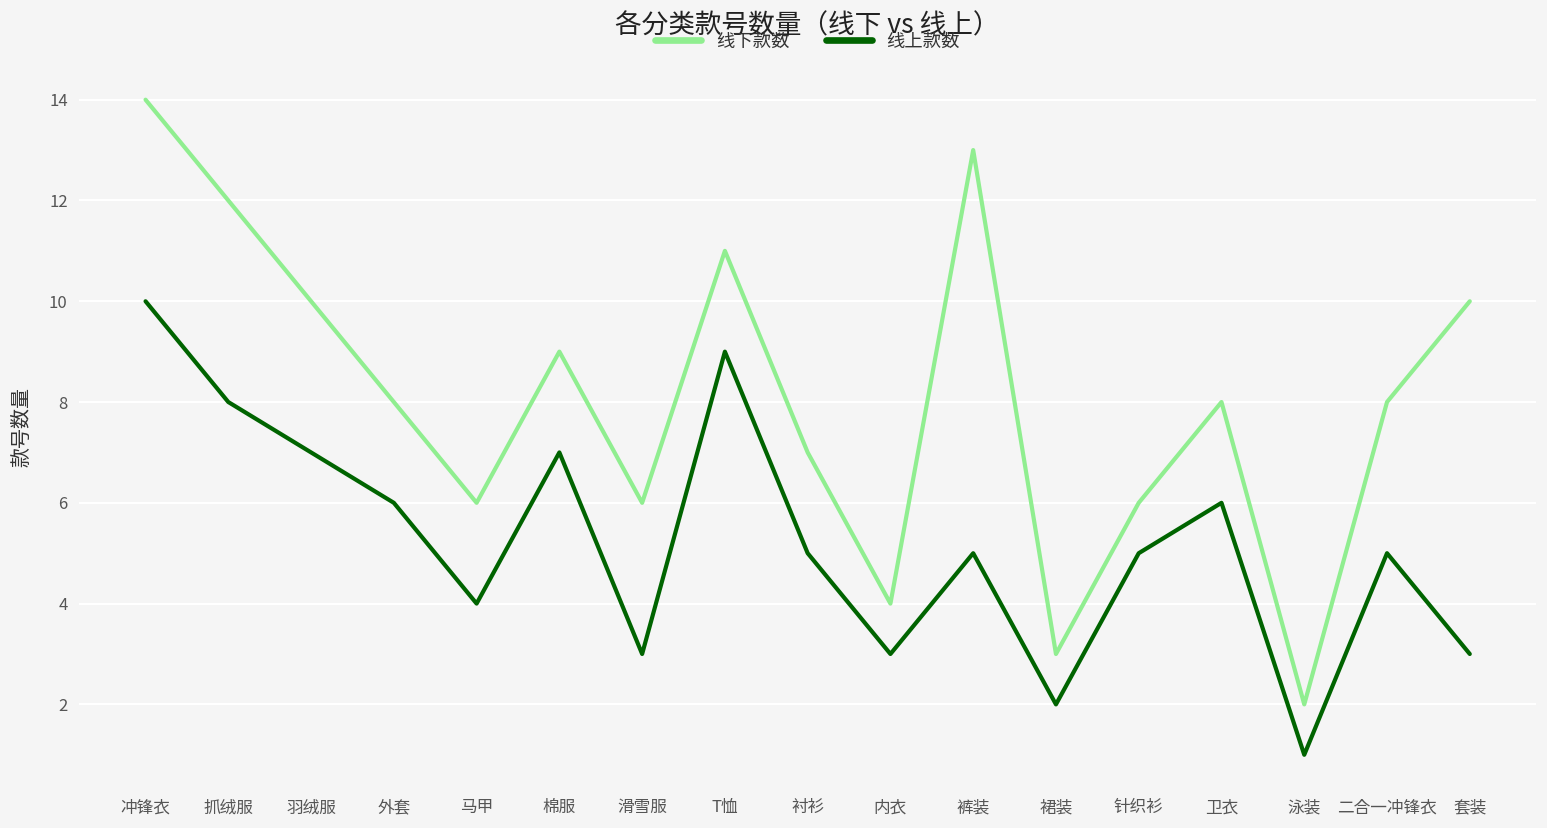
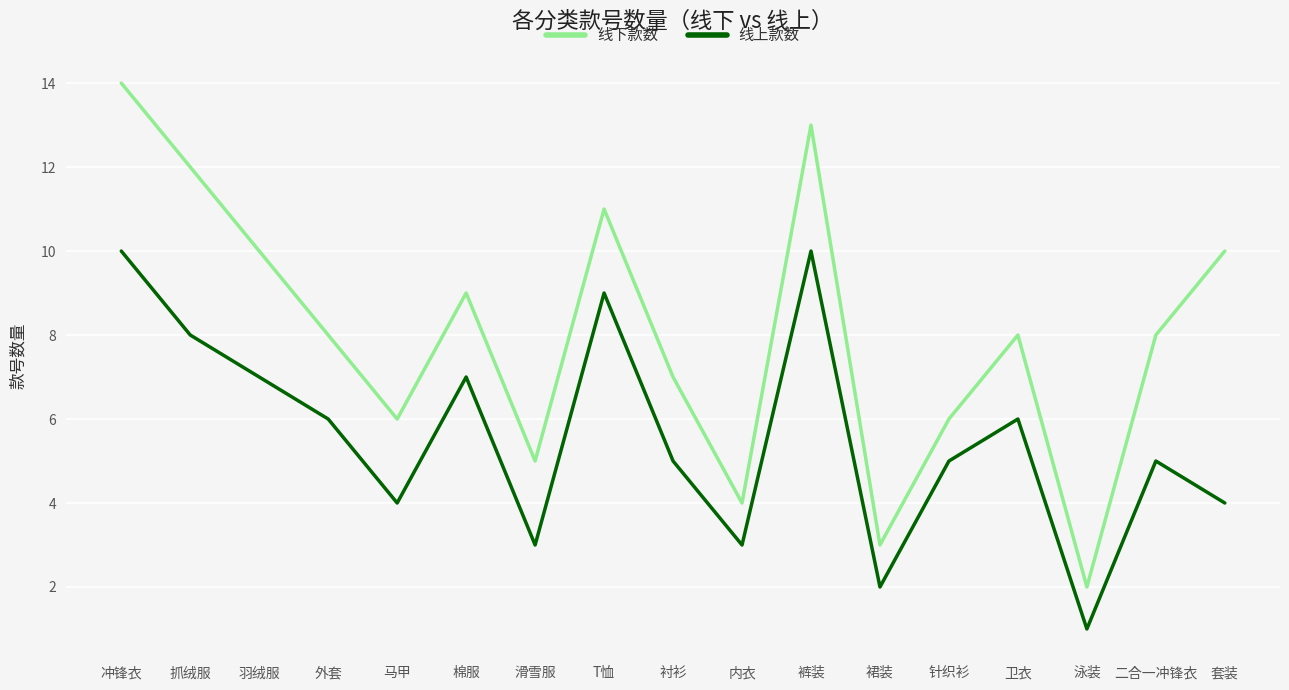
  {
    "线下款数": {
      "冲锋衣": 14,
      "抓绒服": 12,
      "羽绒服": 10,
      "外套": 8,
      "马甲": 6,
      "棉服": 9,
-     "滑雪服": 6,
+     "滑雪服": 5,
      "T恤": 11,
      "衬衫": 7,
      "内衣": 4,
      "裤装": 13,
      "裙装": 3,
      "针织衫": 6,
      "卫衣": 8,
      "泳装": 2,
      "二合一冲锋衣": 8,
      "套装": 10
    },
    "线上款数": {
      "冲锋衣": 10,
      "抓绒服": 8,
      "羽绒服": 7,
      "外套": 6,
      "马甲": 4,
      "棉服": 7,
      "滑雪服": 3,
      "T恤": 9,
      "衬衫": 5,
      "内衣": 3,
-     "裤装": 5,
+     "裤装": 10,
      "裙装": 2,
      "针织衫": 5,
      "卫衣": 6,
      "泳装": 1,
      "二合一冲锋衣": 5,
-     "套装": 3
+     "套装": 4
    }
  }
